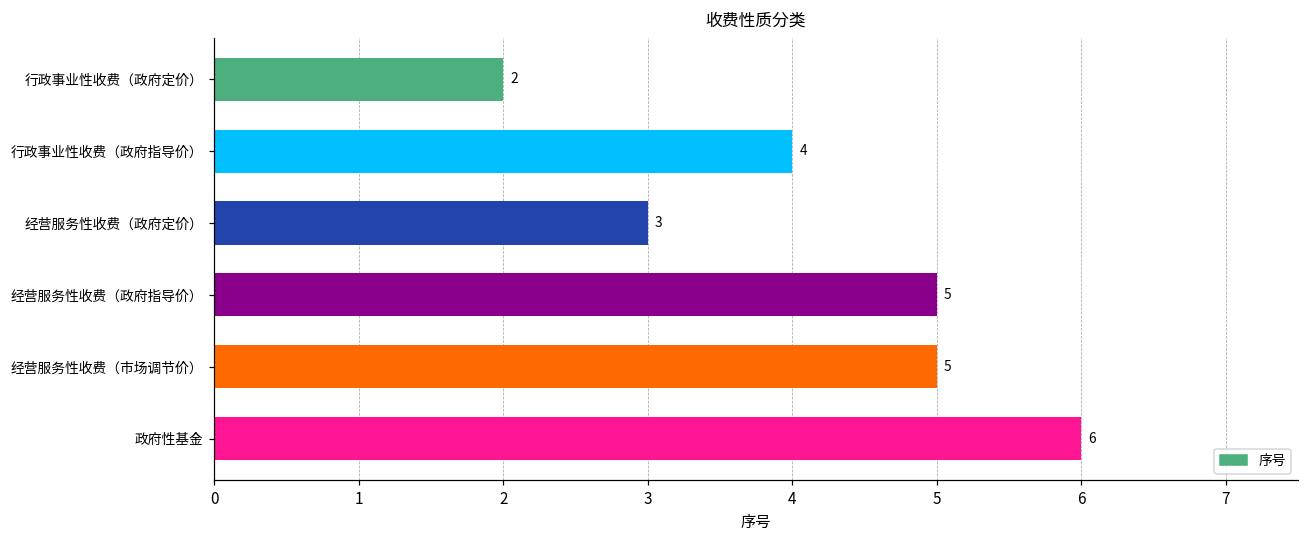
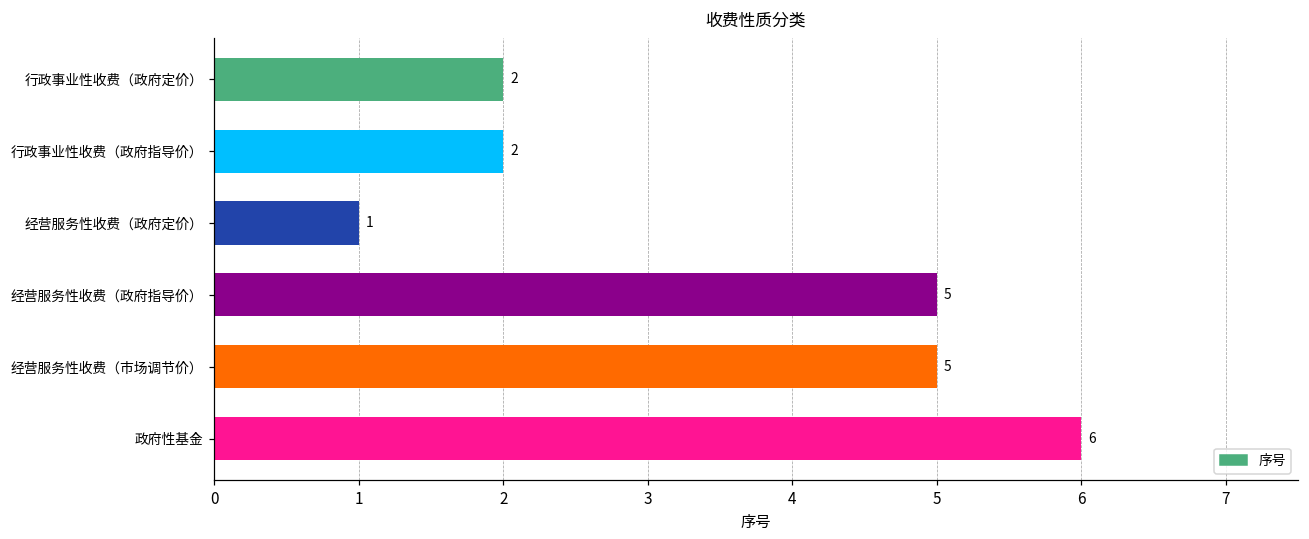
  {
    "行政事业性收费（政府定价）": 2,
-   "行政事业性收费（政府指导价）": 4,
-   "经营服务性收费（政府定价）": 3,
+   "行政事业性收费（政府指导价）": 2,
+   "经营服务性收费（政府定价）": 1,
    "经营服务性收费（政府指导价）": 5,
    "经营服务性收费（市场调节价）": 5,
    "政府性基金": 6
  }
